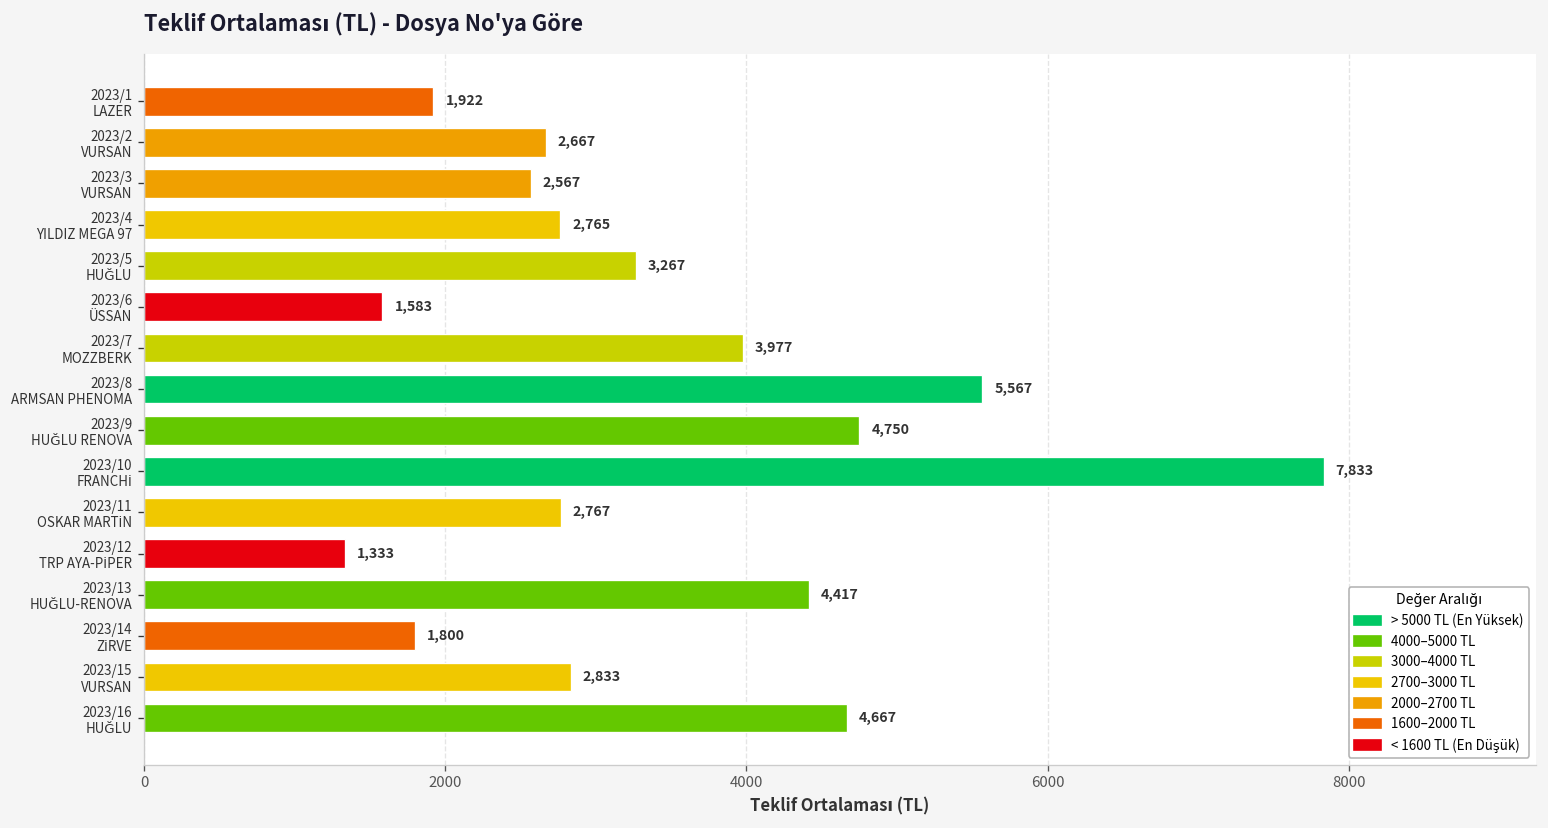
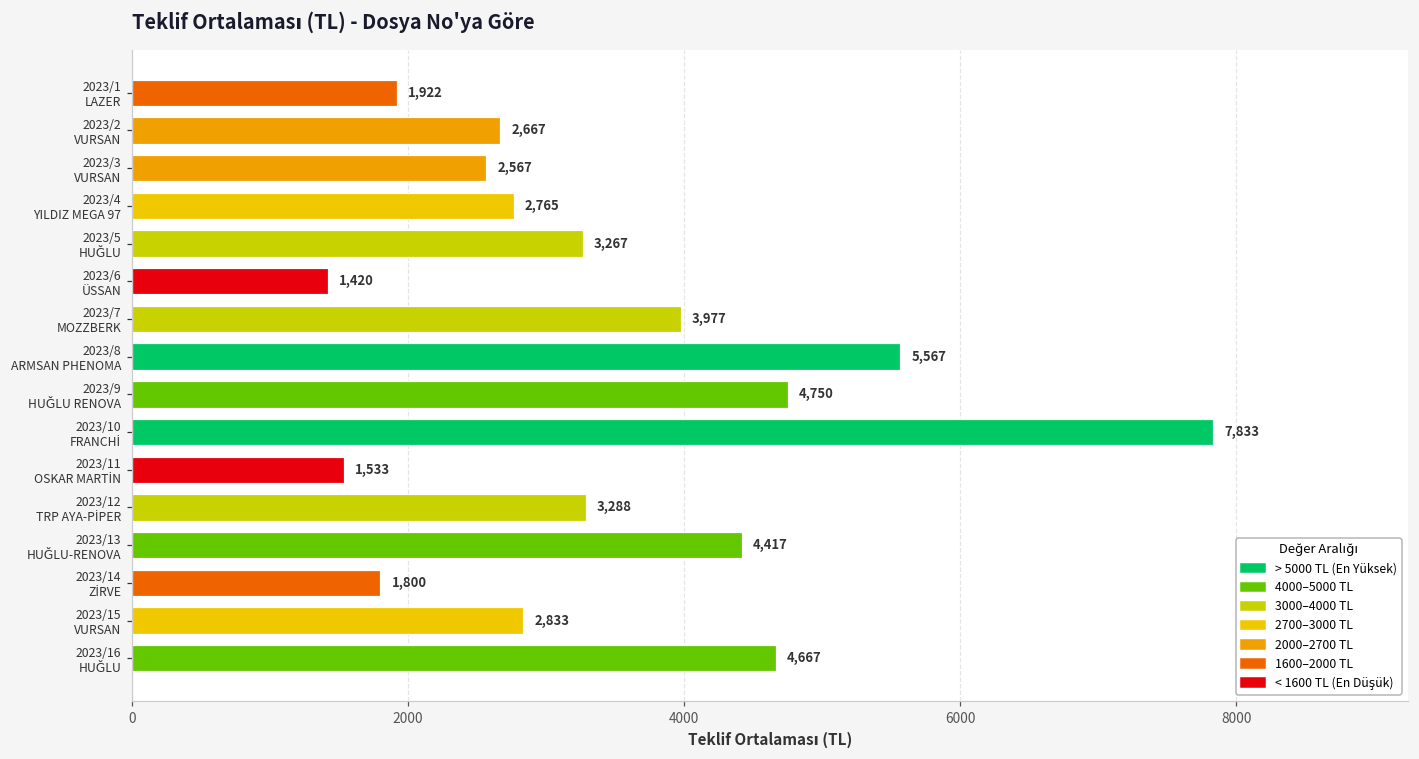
  {
    "2023/1 LAZER": "1,922",
    "2023/2 VURSAN": "2,667",
    "2023/3 VURSAN": "2,567",
    "2023/4 YILDIZ MEGA 97": "2,765",
    "2023/5 HUĞLU": "3,267",
-   "2023/6 ÜSSAN": "1,583",
+   "2023/6 ÜSSAN": "1,420",
    "2023/7 MOZZBERK": "3,977",
    "2023/8 ARMSAN PHENOMA": "5,567",
    "2023/9 HUĞLU RENOVA": "4,750",
    "2023/10 FRANCHİ": "7,833",
-   "2023/11 OSKAR MARTİN": "2,767",
-   "2023/12 TRP AYA-PİPER": "1,333",
+   "2023/11 OSKAR MARTİN": "1,533",
+   "2023/12 TRP AYA-PİPER": "3,288",
    "2023/13 HUĞLU-RENOVA": "4,417",
    "2023/14 ZİRVE": "1,800",
    "2023/15 VURSAN": "2,833",
    "2023/16 HUĞLU": "4,667"
  }
